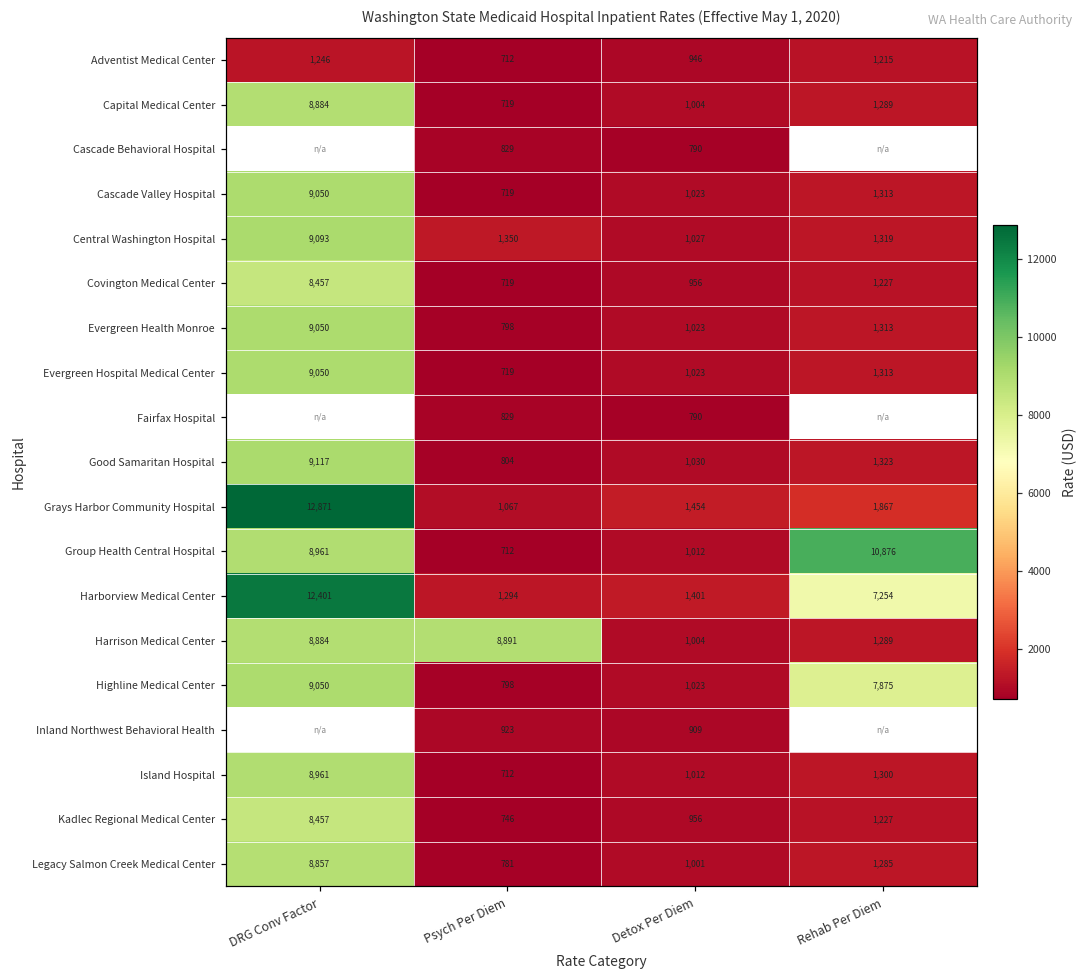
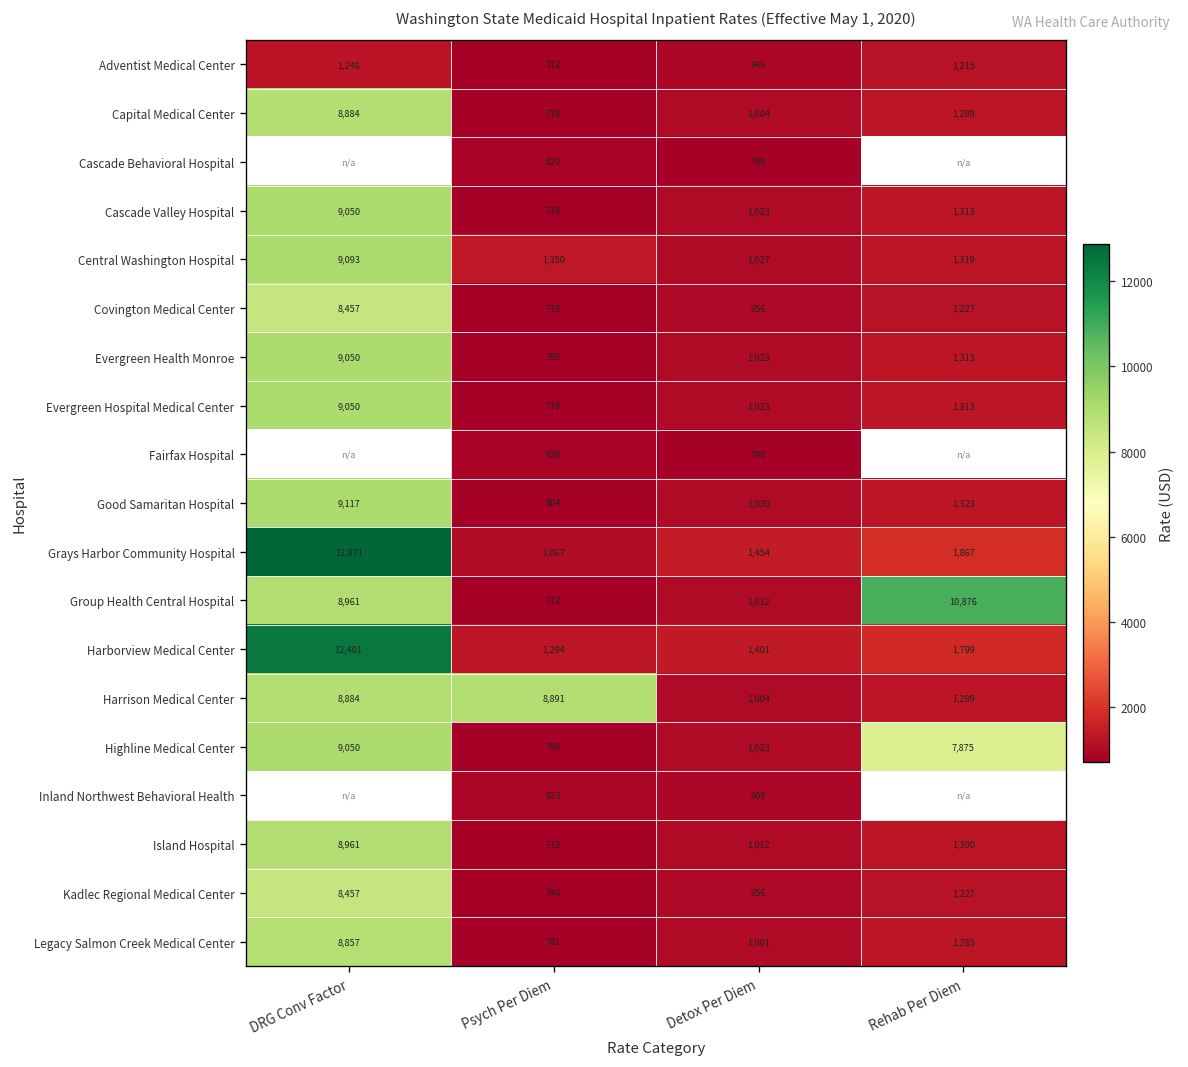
  {
    "Adventist Medical Center": {
      "DRG Conv Factor": "1,246",
      "Psych Per Diem": "712",
      "Detox Per Diem": "946",
      "Rehab Per Diem": "1,215"
    },
    "Capital Medical Center": {
      "DRG Conv Factor": "8,884",
      "Psych Per Diem": "719",
      "Detox Per Diem": "1,004",
      "Rehab Per Diem": "1,289"
    },
    "Cascade Behavioral Hospital": {
      "Psych Per Diem": "829",
      "Detox Per Diem": "790"
    },
    "Cascade Valley Hospital": {
      "DRG Conv Factor": "9,050",
      "Psych Per Diem": "719",
      "Detox Per Diem": "1,023",
      "Rehab Per Diem": "1,313"
    },
    "Central Washington Hospital": {
      "DRG Conv Factor": "9,093",
      "Psych Per Diem": "1,350",
      "Detox Per Diem": "1,027",
      "Rehab Per Diem": "1,319"
    },
    "Covington Medical Center": {
      "DRG Conv Factor": "8,457",
      "Psych Per Diem": "719",
      "Detox Per Diem": "956",
      "Rehab Per Diem": "1,227"
    },
    "Evergreen Health Monroe": {
      "DRG Conv Factor": "9,050",
      "Psych Per Diem": "798",
      "Detox Per Diem": "1,023",
      "Rehab Per Diem": "1,313"
    },
    "Evergreen Hospital Medical Center": {
      "DRG Conv Factor": "9,050",
      "Psych Per Diem": "719",
      "Detox Per Diem": "1,023",
      "Rehab Per Diem": "1,313"
    },
    "Fairfax Hospital": {
      "Psych Per Diem": "829",
      "Detox Per Diem": "790"
    },
    "Good Samaritan Hospital": {
      "DRG Conv Factor": "9,117",
      "Psych Per Diem": "804",
      "Detox Per Diem": "1,030",
      "Rehab Per Diem": "1,323"
    },
    "Grays Harbor Community Hospital": {
      "DRG Conv Factor": "12,871",
      "Psych Per Diem": "1,067",
      "Detox Per Diem": "1,454",
      "Rehab Per Diem": "1,867"
    },
    "Group Health Central Hospital": {
      "DRG Conv Factor": "8,961",
      "Psych Per Diem": "712",
      "Detox Per Diem": "1,012",
      "Rehab Per Diem": "10,876"
    },
    "Harborview Medical Center": {
      "DRG Conv Factor": "12,401",
      "Psych Per Diem": "1,294",
      "Detox Per Diem": "1,401",
-     "Rehab Per Diem": "7,254"
+     "Rehab Per Diem": "1,799"
    },
    "Harrison Medical Center": {
      "DRG Conv Factor": "8,884",
      "Psych Per Diem": "8,891",
      "Detox Per Diem": "1,004",
      "Rehab Per Diem": "1,289"
    },
    "Highline Medical Center": {
      "DRG Conv Factor": "9,050",
      "Psych Per Diem": "798",
      "Detox Per Diem": "1,023",
      "Rehab Per Diem": "7,875"
    },
    "Inland Northwest Behavioral Health": {
      "Psych Per Diem": "923",
      "Detox Per Diem": "909"
    },
    "Island Hospital": {
      "DRG Conv Factor": "8,961",
      "Psych Per Diem": "712",
      "Detox Per Diem": "1,012",
      "Rehab Per Diem": "1,300"
    },
    "Kadlec Regional Medical Center": {
      "DRG Conv Factor": "8,457",
      "Psych Per Diem": "746",
      "Detox Per Diem": "956",
      "Rehab Per Diem": "1,227"
    },
    "Legacy Salmon Creek Medical Center": {
      "DRG Conv Factor": "8,857",
      "Psych Per Diem": "781",
      "Detox Per Diem": "1,001",
      "Rehab Per Diem": "1,285"
    }
  }
